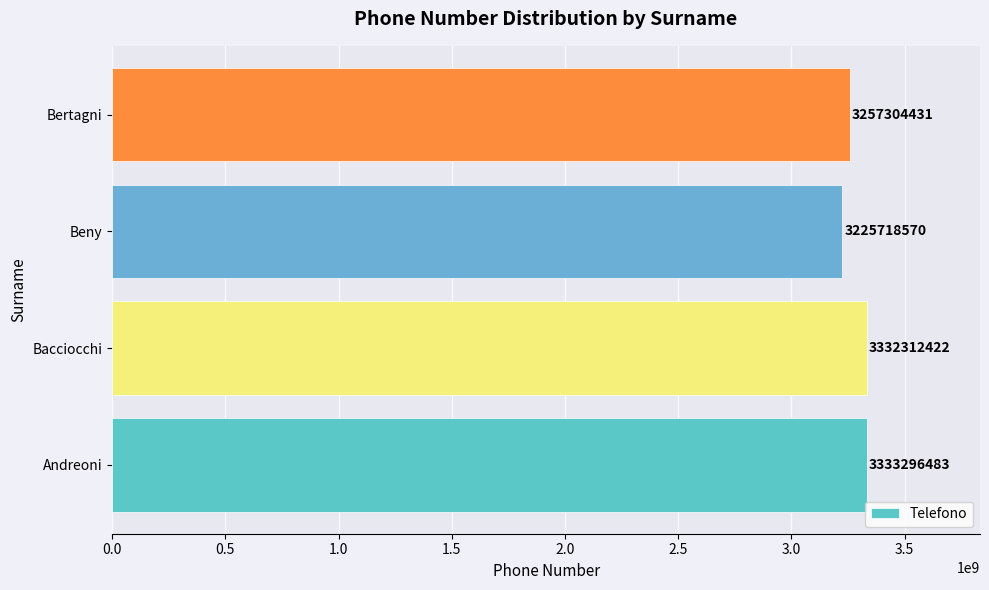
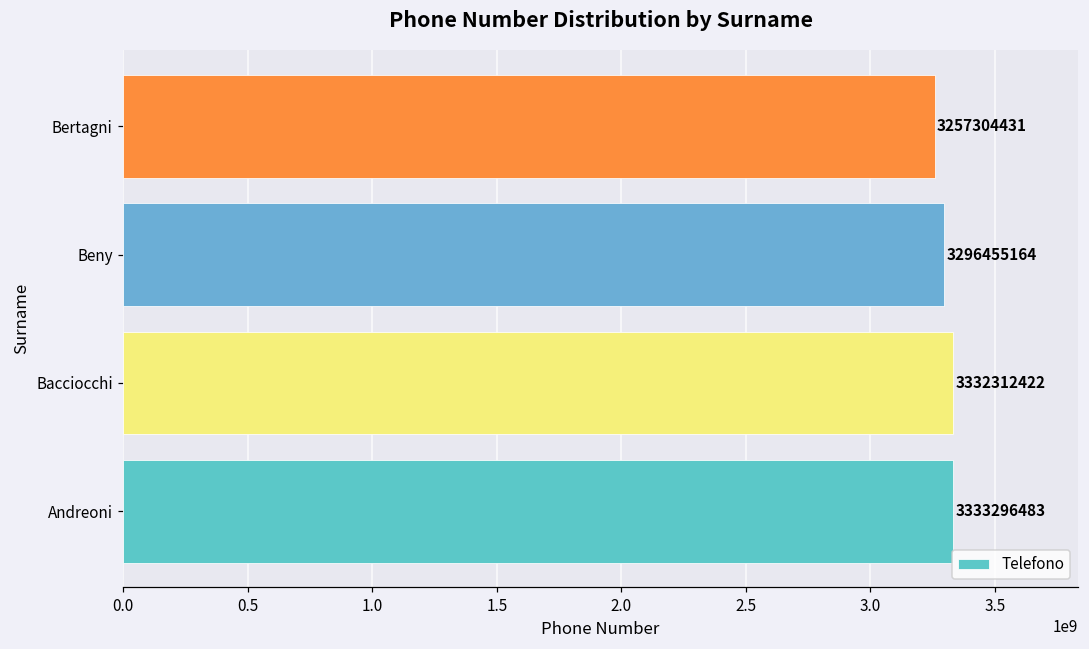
  {
    "Bertagni": 3257304431,
-   "Beny": 3225718570,
+   "Beny": 3296455164,
    "Bacciocchi": 3332312422,
    "Andreoni": 3333296483
  }
